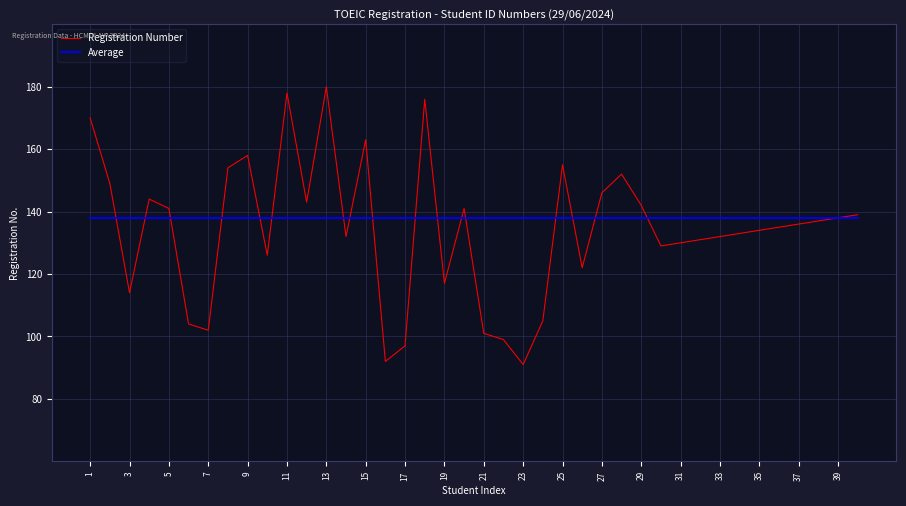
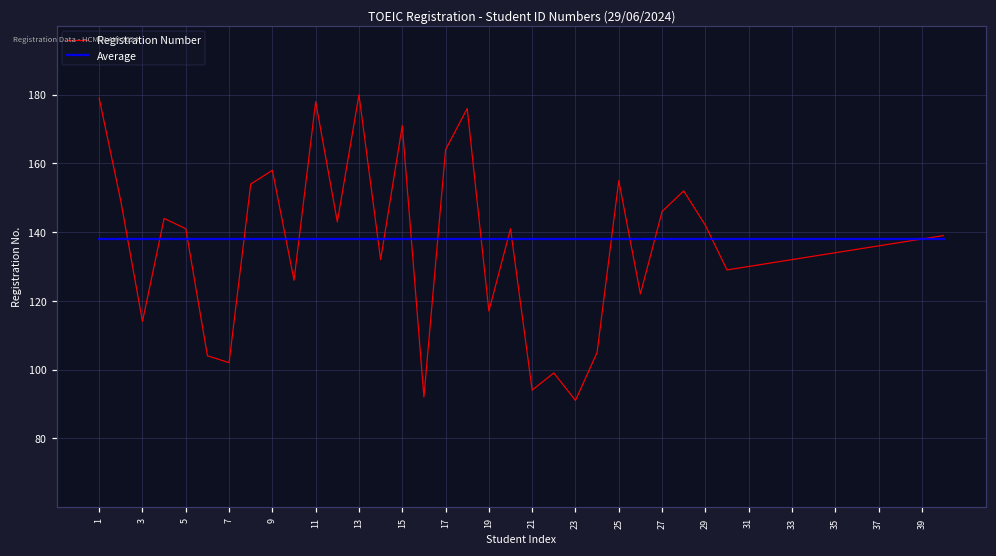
  {
    "Registration Number": {
-     "1": 170,
+     "1": 179,
      "3": 114,
      "5": 141,
      "7": 102,
      "9": 158,
      "11": 178,
      "13": 180,
-     "15": 163,
-     "17": 97,
+     "15": 171,
+     "17": 164,
      "19": 117,
-     "21": 101,
+     "21": 94,
      "23": 91,
      "25": 155,
      "27": 146,
      "29": 142,
      "31": 130,
      "33": 132,
      "35": 134,
      "37": 136
    },
    "Average": {
      "1": 138,
      "3": 138,
      "5": 138,
      "7": 138,
      "9": 138,
      "11": 138,
      "13": 138,
      "15": 138,
      "17": 138,
      "19": 138,
      "21": 138,
      "23": 138,
      "25": 138,
      "27": 138,
      "29": 138,
      "31": 138,
      "33": 138,
      "35": 138,
      "37": 138
    }
  }
